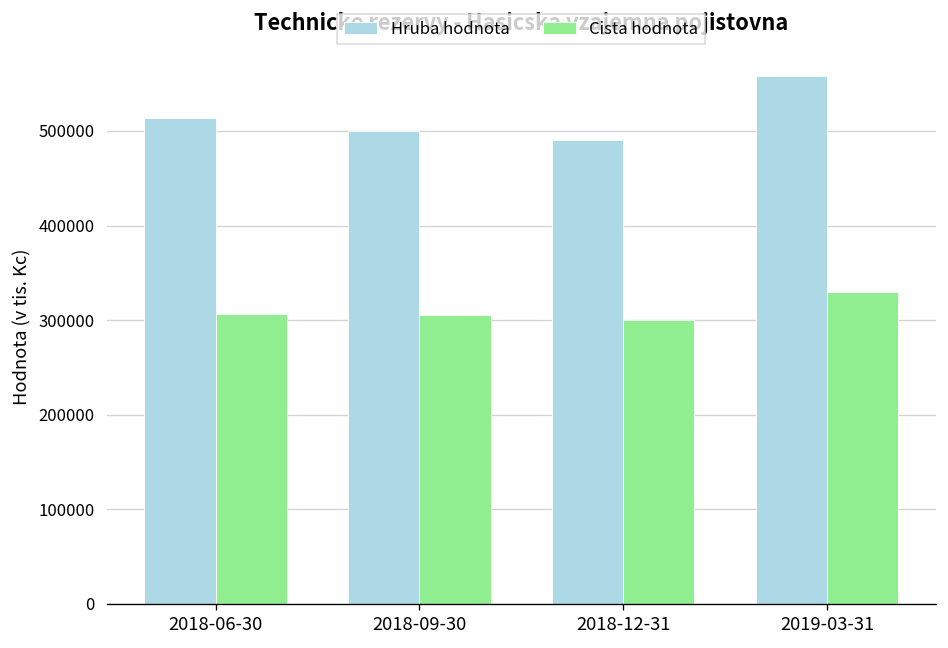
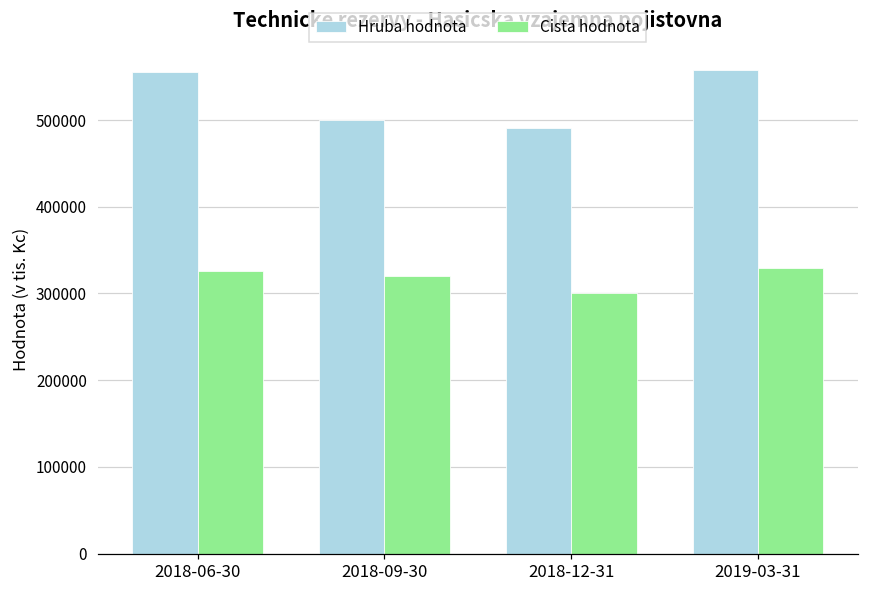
  {
    "Hruba hodnota": {
-     "2018-06-30": 510000,
+     "2018-06-30": 560000,
      "2018-09-30": 500000,
      "2018-12-31": 490000,
      "2019-03-31": 560000
    },
    "Cista hodnota": {
-     "2018-06-30": 310000,
-     "2018-09-30": 310000,
+     "2018-06-30": 330000,
+     "2018-09-30": 320000,
      "2018-12-31": 300000,
      "2019-03-31": 330000
    }
  }
